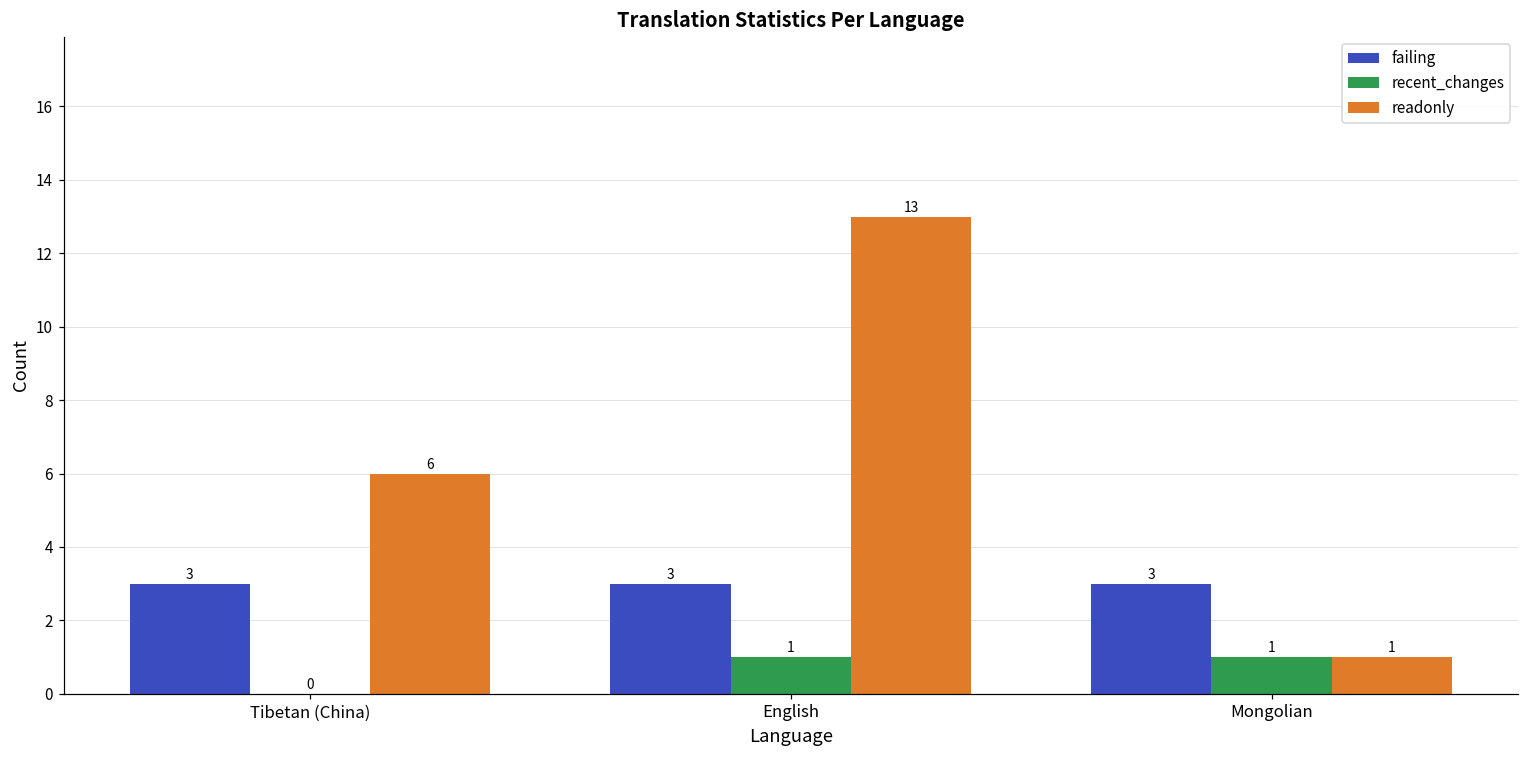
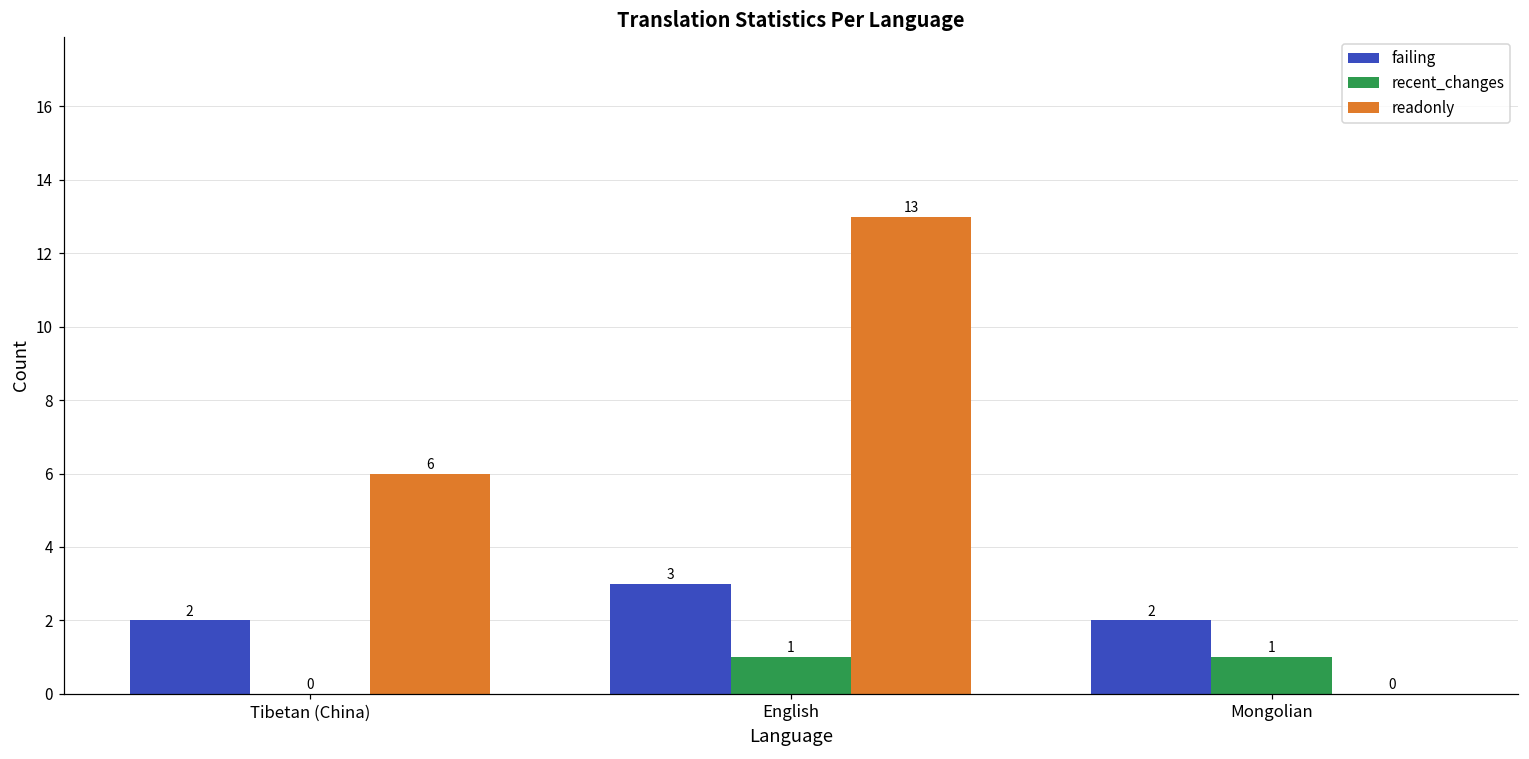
  {
    "failing": {
-     "Tibetan (China)": 3,
+     "Tibetan (China)": 2,
      "English": 3,
-     "Mongolian": 3
+     "Mongolian": 2
    },
    "recent_changes": {
      "Tibetan (China)": 0,
      "English": 1,
      "Mongolian": 1
    },
    "readonly": {
      "Tibetan (China)": 6,
      "English": 13,
-     "Mongolian": 1
+     "Mongolian": 0
    }
  }
